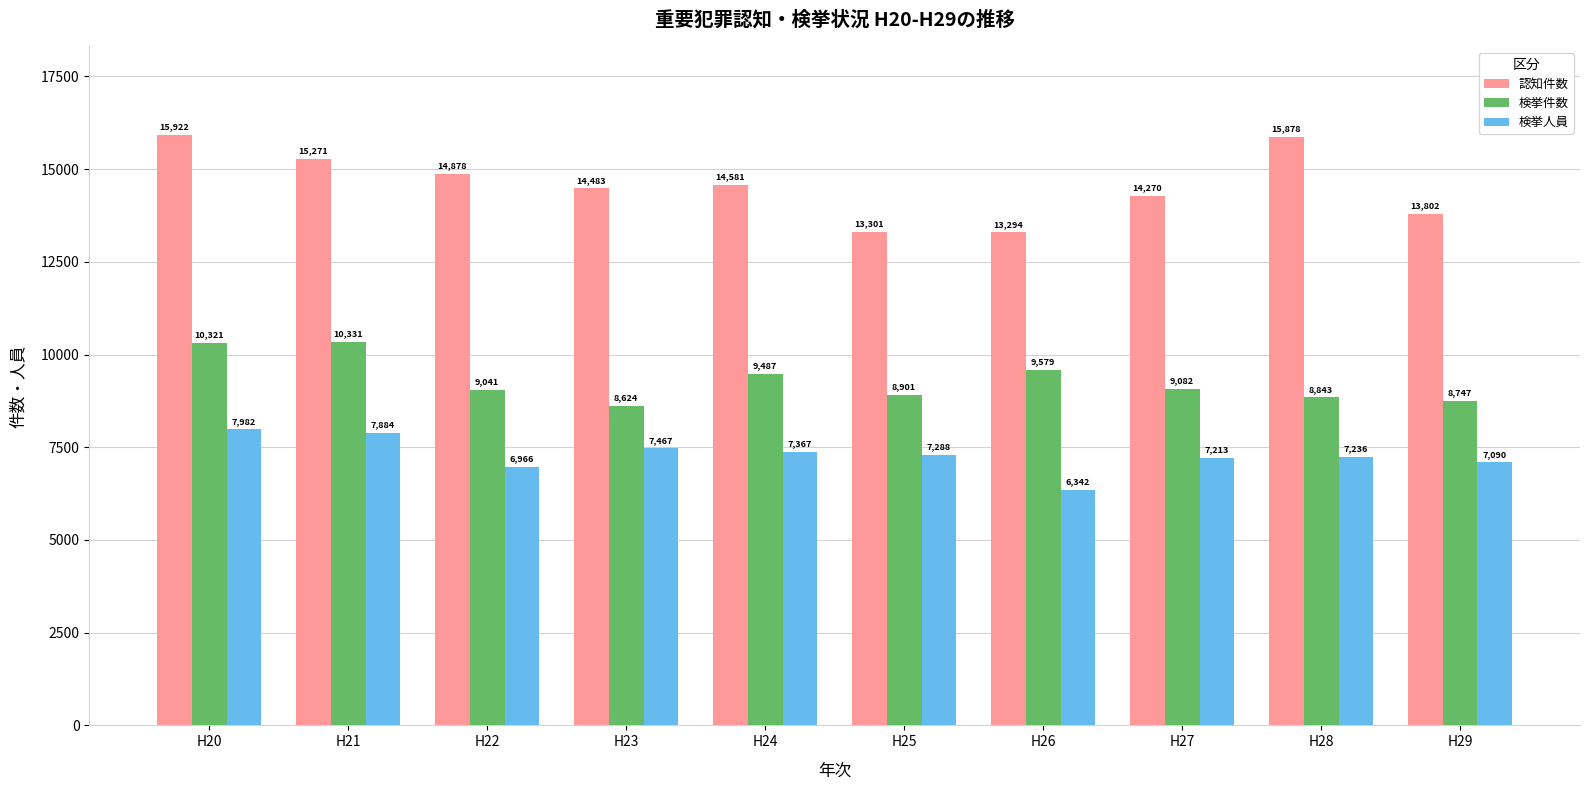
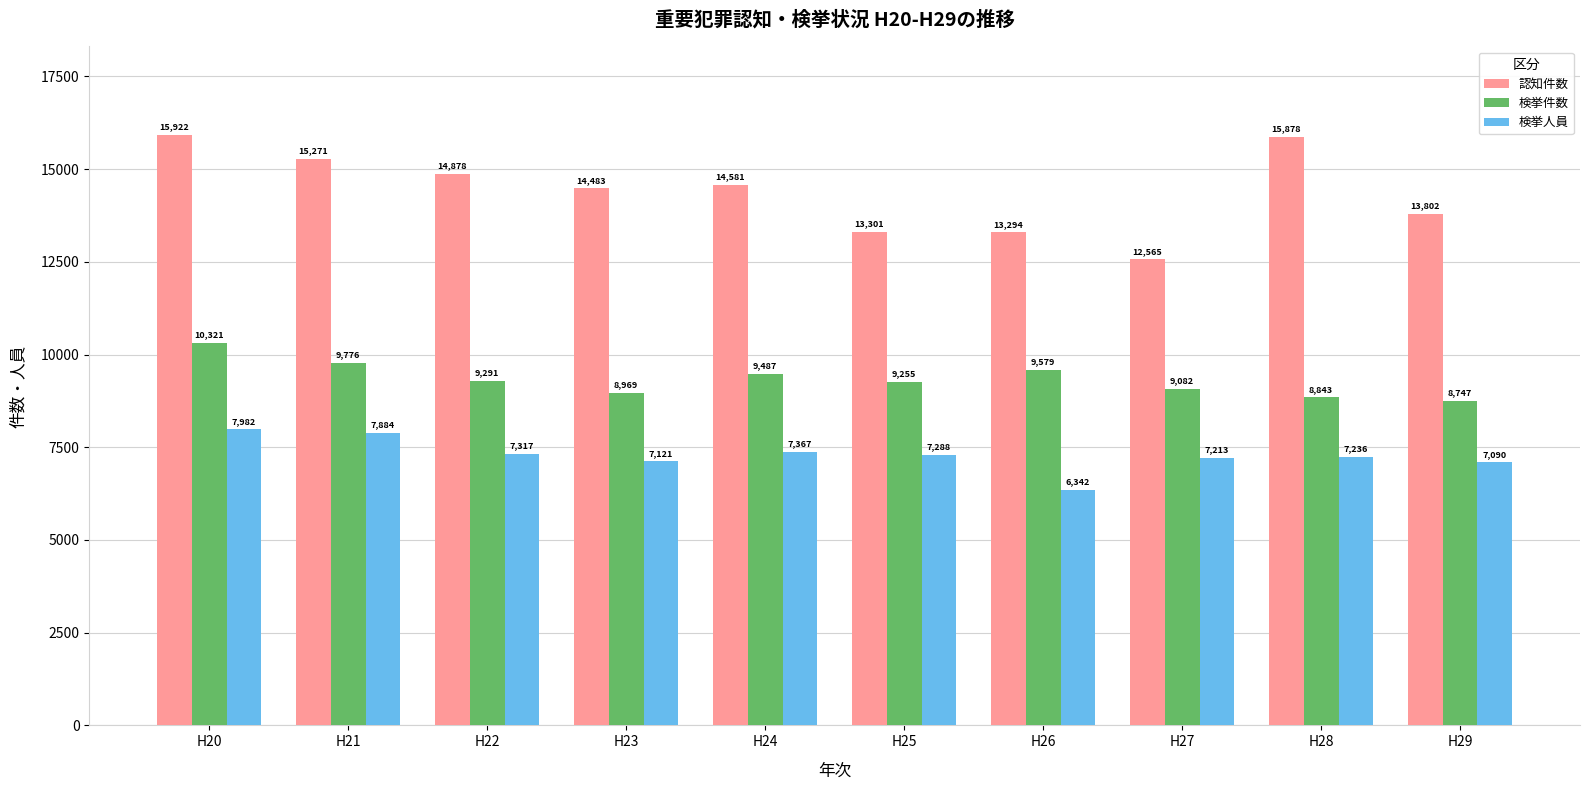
  {
    "認知件数": {
      "H20": "15,922",
      "H21": "15,271",
      "H22": "14,878",
      "H23": "14,483",
      "H24": "14,581",
      "H25": "13,301",
      "H26": "13,294",
-     "H27": "14,270",
+     "H27": "12,565",
      "H28": "15,878",
      "H29": "13,802"
    },
    "検挙件数": {
      "H20": "10,321",
-     "H21": "10,331",
-     "H22": "9,041",
-     "H23": "8,624",
+     "H21": "9,776",
+     "H22": "9,291",
+     "H23": "8,969",
      "H24": "9,487",
-     "H25": "8,901",
+     "H25": "9,255",
      "H26": "9,579",
      "H27": "9,082",
      "H28": "8,843",
      "H29": "8,747"
    },
    "検挙人員": {
      "H20": "7,982",
      "H21": "7,884",
-     "H22": "6,966",
-     "H23": "7,467",
+     "H22": "7,317",
+     "H23": "7,121",
      "H24": "7,367",
      "H25": "7,288",
      "H26": "6,342",
      "H27": "7,213",
      "H28": "7,236",
      "H29": "7,090"
    }
  }
